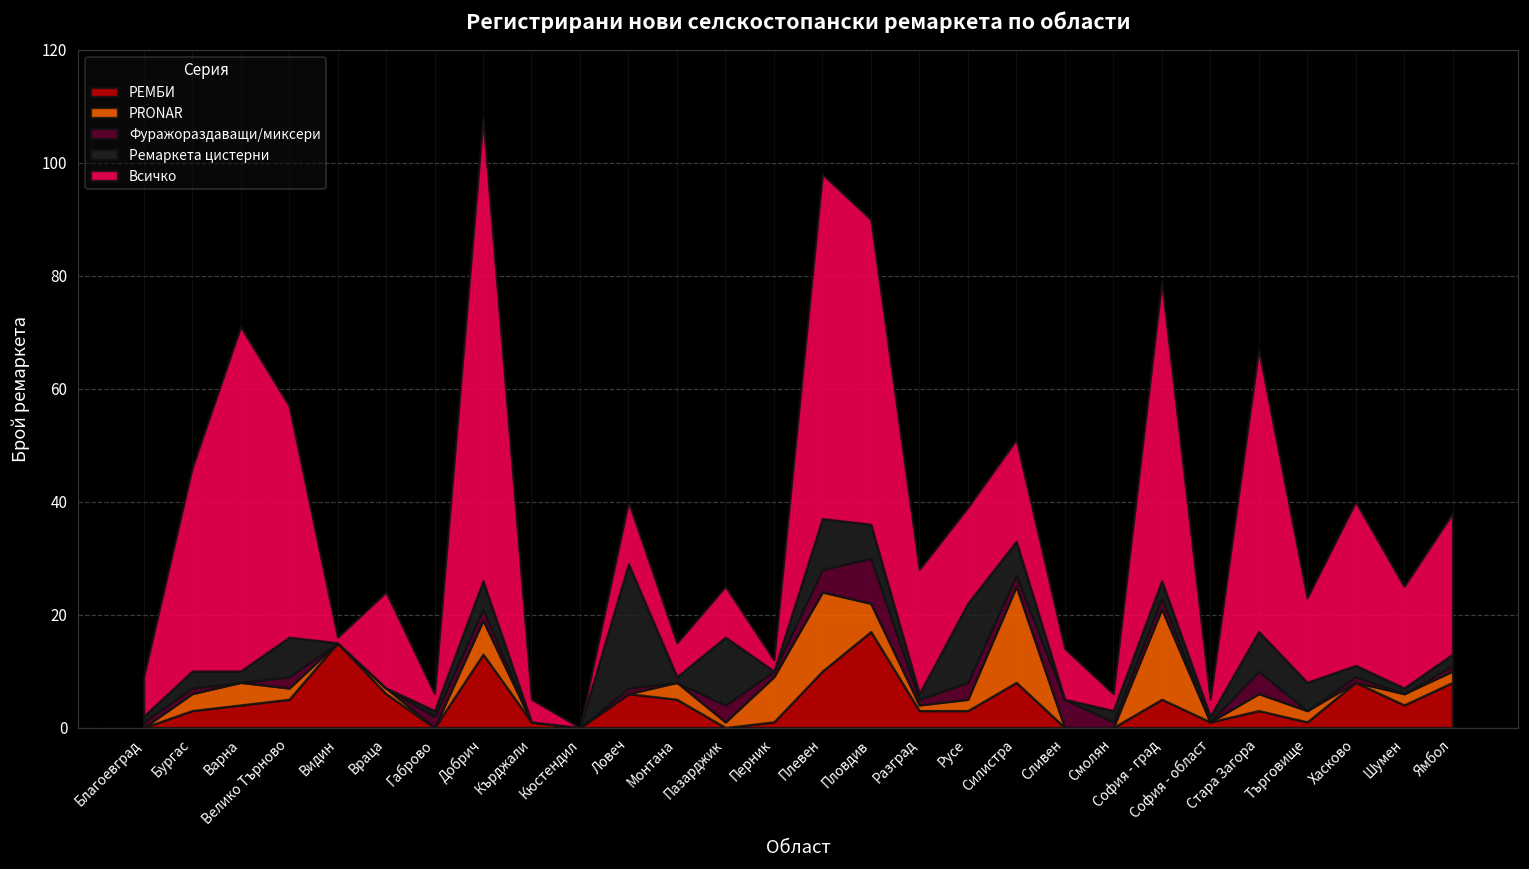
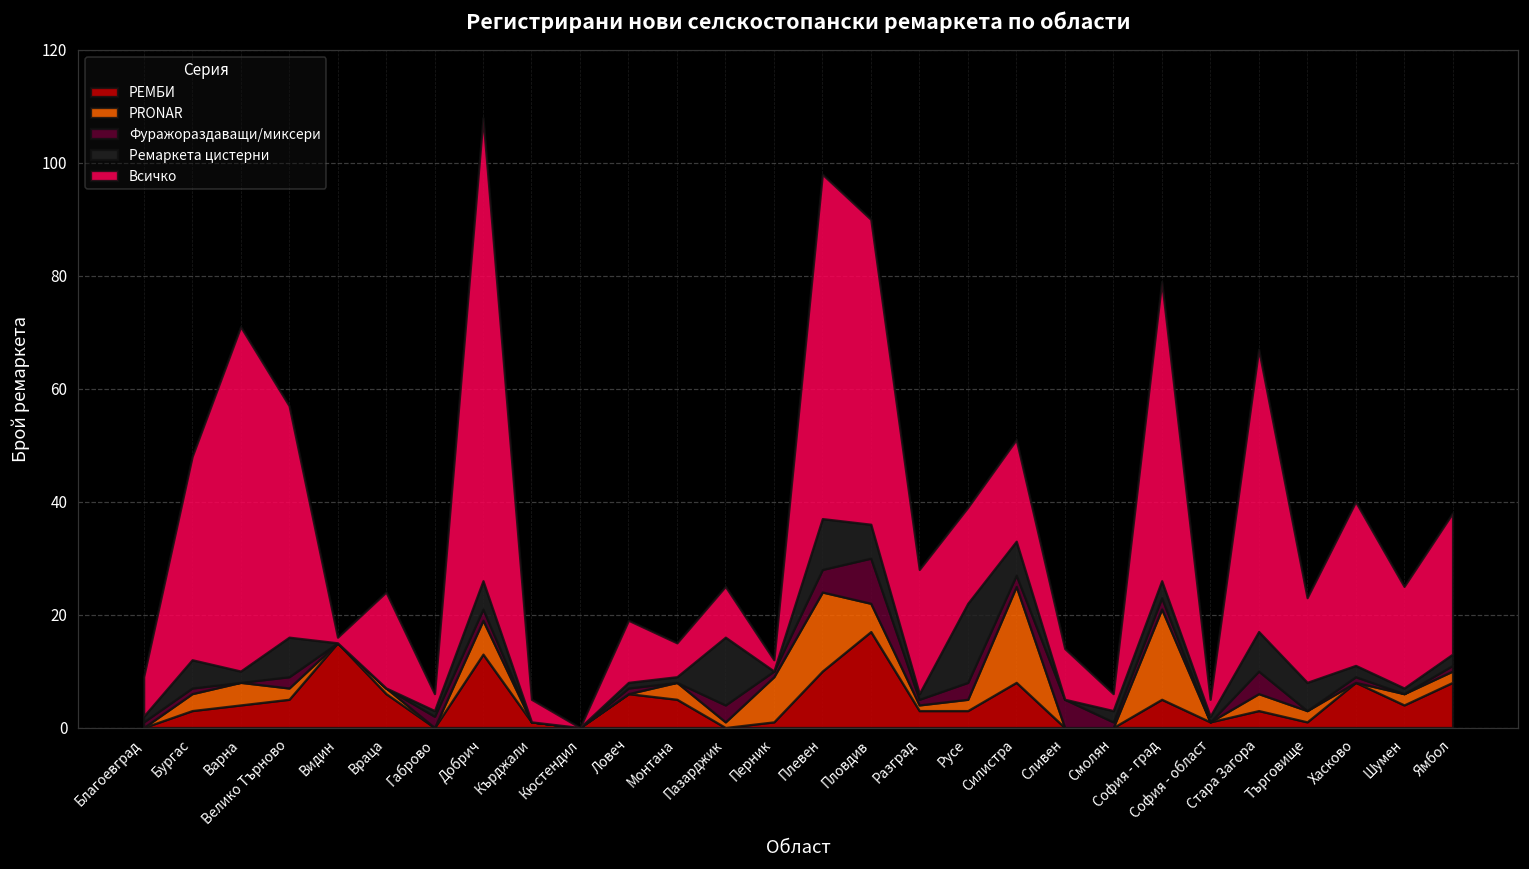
  {
    "РЕМБИ": {
      "Бургас": 3,
      "Варна": 4,
      "Велико Търново": 5,
      "Враца": 6,
      "Добрич": 13,
      "Монтана": 5,
      "Пазарджик": 0,
      "Перник": 1,
      "Плевен": 10,
      "Пловдив": 17,
      "Разград": 3,
      "Русе": 3,
      "Силистра": 8,
      "София - град": 5,
      "Стара Загора": 3,
      "Търговище": 1,
      "Шумен": 4,
      "Ямбол": 8
    },
    "PRONAR": {
      "Бургас": 3,
      "Велико Търново": 2,
      "Добрич": 6,
      "Пазарджик": 1,
      "Перник": 8,
      "Плевен": 14,
      "Пловдив": 5,
      "Разград": 1,
      "Русе": 2,
      "Силистра": 17,
      "София - град": 16,
      "Стара Загора": 3,
      "Ямбол": 2
    },
    "Фуражораздаващи/миксери": {
      "Благоевград": 1,
      "Бургас": 1,
      "Велико Търново": 2,
      "Габрово": 2,
      "Добрич": 2,
      "Ловеч": 1,
      "Пазарджик": 3,
      "Плевен": 4,
      "Пловдив": 8,
      "Разград": 1,
      "Русе": 3,
      "Силистра": 2,
      "Смолян": 1,
      "София - град": 2,
      "Стара Загора": 4,
      "Хасково": 1,
      "Ямбол": 1
    },
    "Ремаркета цистерни": {
      "Благоевград": 1,
-     "Бургас": 3,
+     "Бургас": 5,
      "Варна": 2,
      "Велико Търново": 7,
      "Габрово": 1,
      "Добрич": 5,
-     "Ловеч": 22,
+     "Ловеч": 1,
      "Монтана": 1,
      "Пазарджик": 12,
      "Плевен": 9,
      "Пловдив": 6,
      "Разград": 1,
      "Русе": 14,
      "Силистра": 6,
      "Смолян": 2,
      "София - град": 3,
      "София - област": 1,
      "Стара Загора": 7,
      "Търговище": 5,
      "Хасково": 2,
      "Шумен": 1,
      "Ямбол": 2
    },
    "Всичко": {
      "Благоевград": 7,
      "Бургас": 36,
      "Варна": 61,
      "Велико Търново": 41,
      "Видин": 1,
      "Враца": 17,
      "Габрово": 3,
      "Добрич": 82,
      "Кърджали": 4,
      "Ловеч": 11,
      "Монтана": 6,
      "Пазарджик": 9,
      "Перник": 2,
      "Плевен": 61,
      "Пловдив": 54,
      "Разград": 22,
      "Русе": 17,
      "Силистра": 18,
      "Сливен": 9,
      "Смолян": 3,
      "София - град": 53,
      "София - област": 3,
      "Стара Загора": 50,
      "Търговище": 15,
      "Хасково": 29,
      "Шумен": 18,
      "Ямбол": 25
    }
  }
